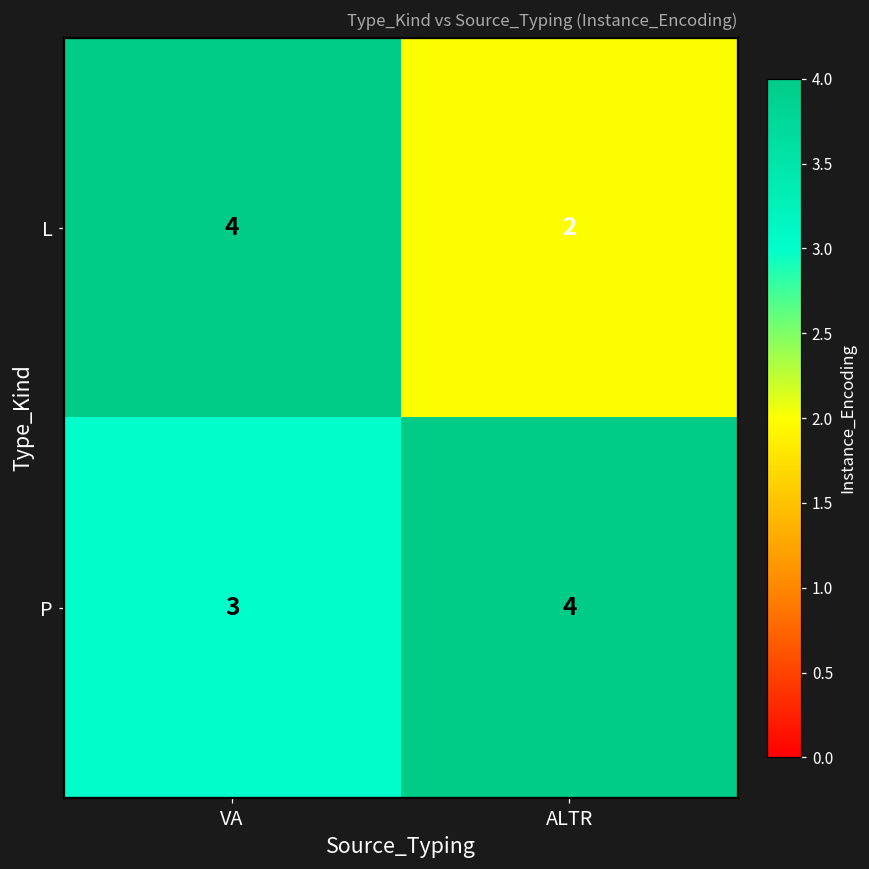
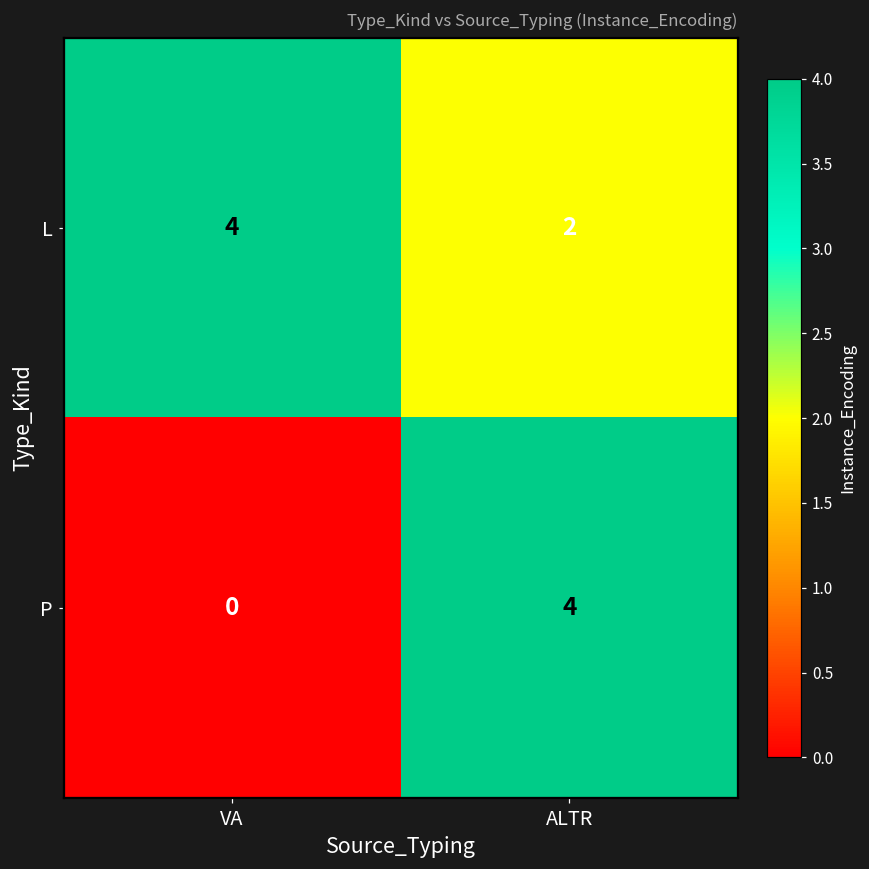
  {
    "L": {
      "VA": 4,
      "ALTR": 2
    },
    "P": {
-     "VA": 3,
+     "VA": 0,
      "ALTR": 4
    }
  }
